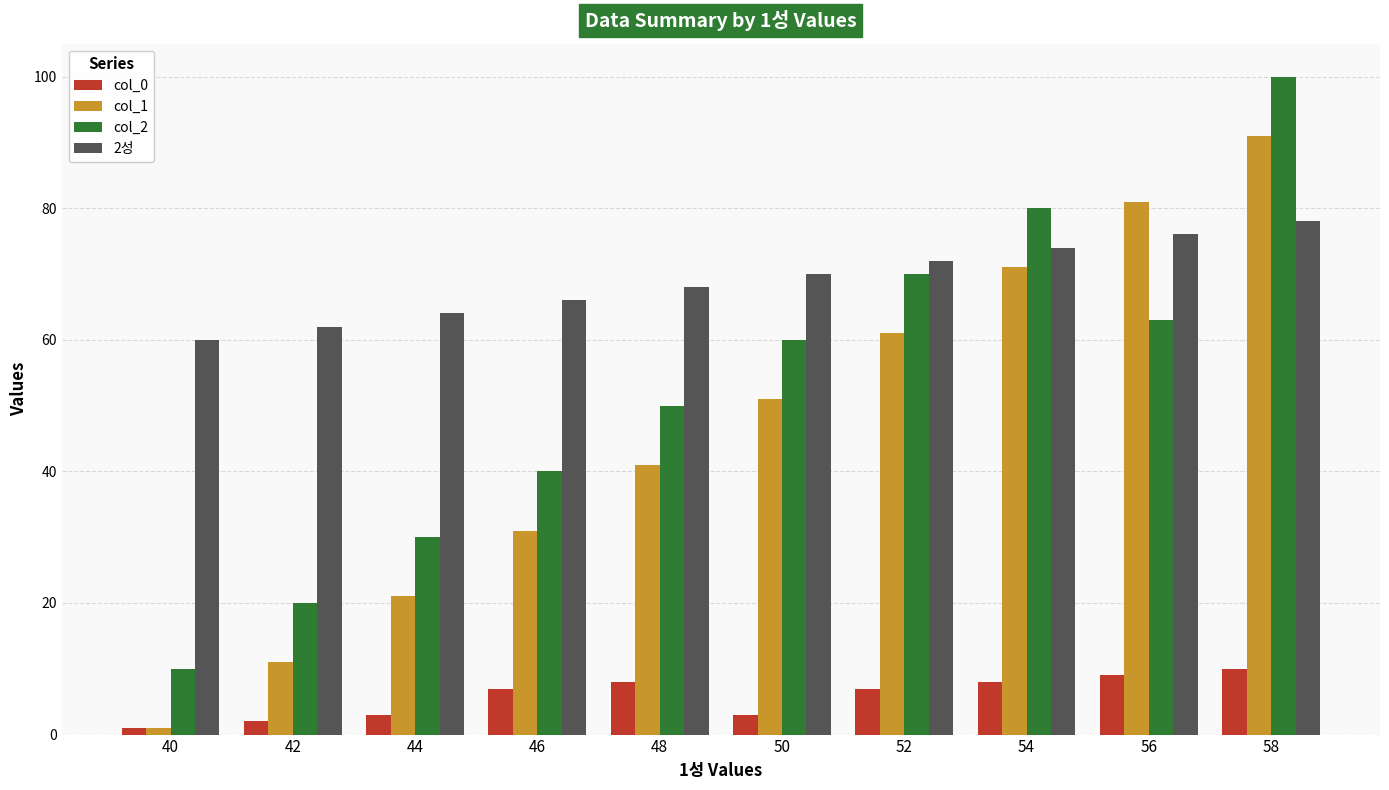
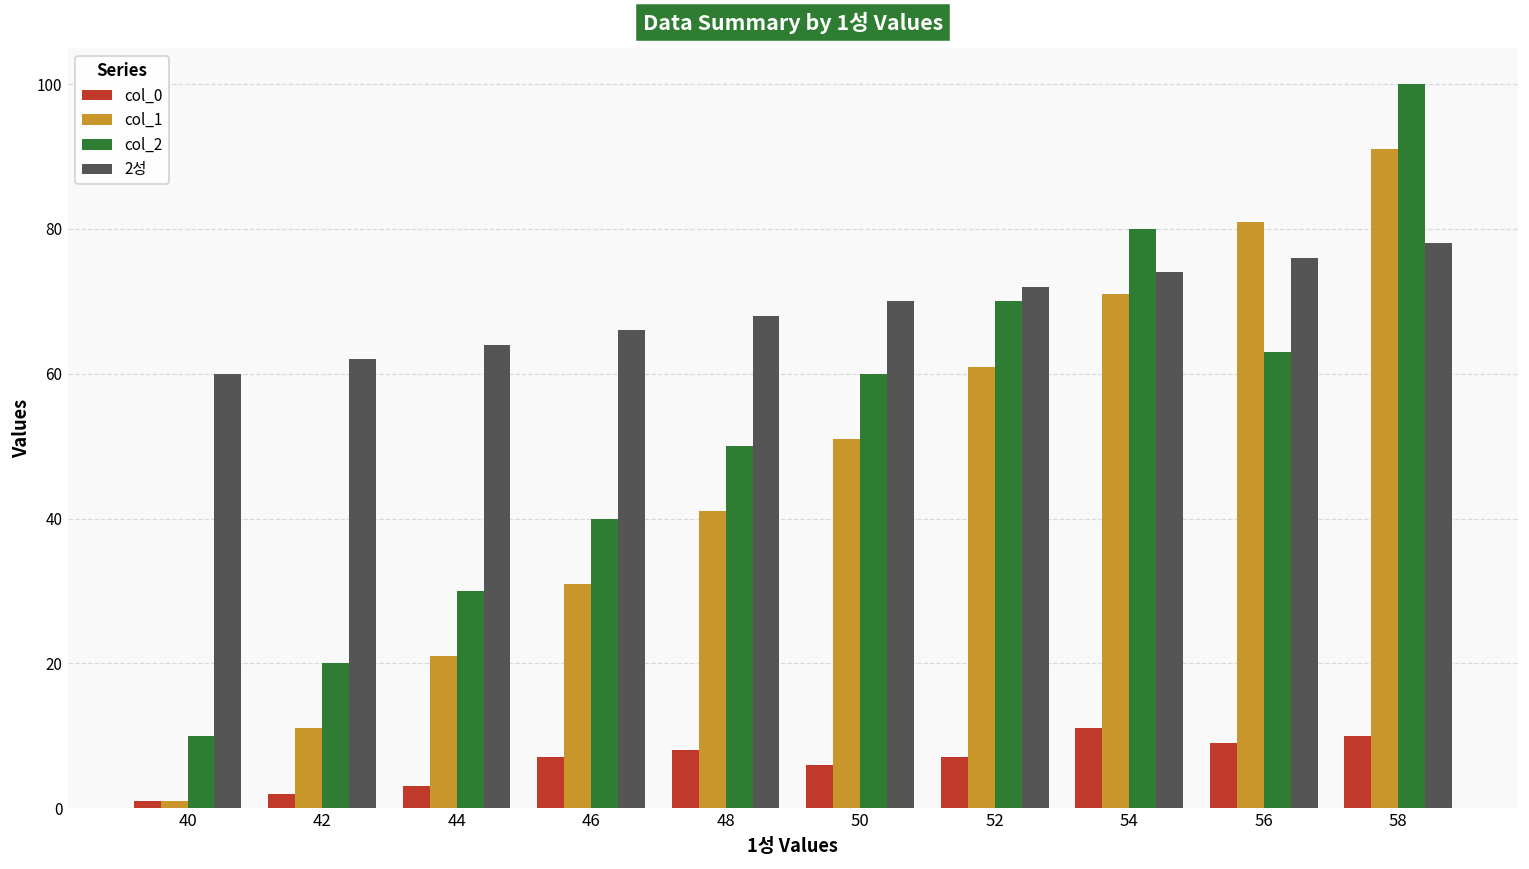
  {
    "col_0": {
      "40": 1,
      "42": 2,
      "44": 3,
      "46": 7,
      "48": 8,
-     "50": 3,
+     "50": 6,
      "52": 7,
-     "54": 8,
+     "54": 11,
      "56": 9,
      "58": 10
    },
    "col_1": {
      "40": 1,
      "42": 11,
      "44": 21,
      "46": 31,
      "48": 41,
      "50": 51,
      "52": 61,
      "54": 71,
      "56": 81,
      "58": 91
    },
    "col_2": {
      "40": 10,
      "42": 20,
      "44": 30,
      "46": 40,
      "48": 50,
      "50": 60,
      "52": 70,
      "54": 80,
      "56": 63,
      "58": 100
    },
    "2성": {
      "40": 60,
      "42": 62,
      "44": 64,
      "46": 66,
      "48": 68,
      "50": 70,
      "52": 72,
      "54": 74,
      "56": 76,
      "58": 78
    }
  }
